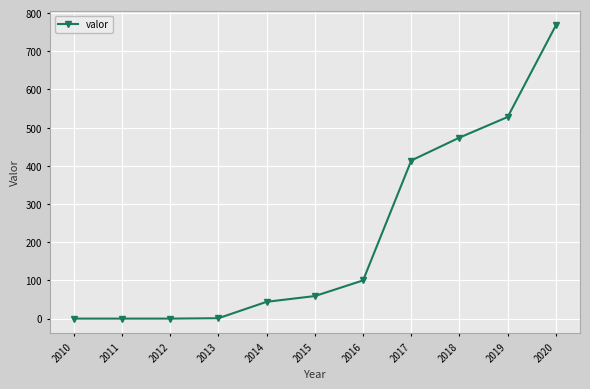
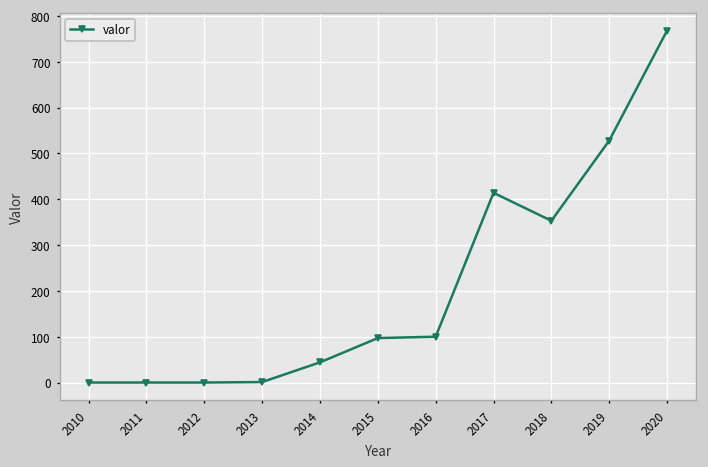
  {
    "2010": 0,
    "2011": 0,
    "2012": 0,
    "2013": 0,
    "2014": 40,
-   "2015": 60,
+   "2015": 100,
    "2016": 100,
    "2017": 410,
-   "2018": 470,
+   "2018": 350,
    "2019": 530,
    "2020": 770
  }
